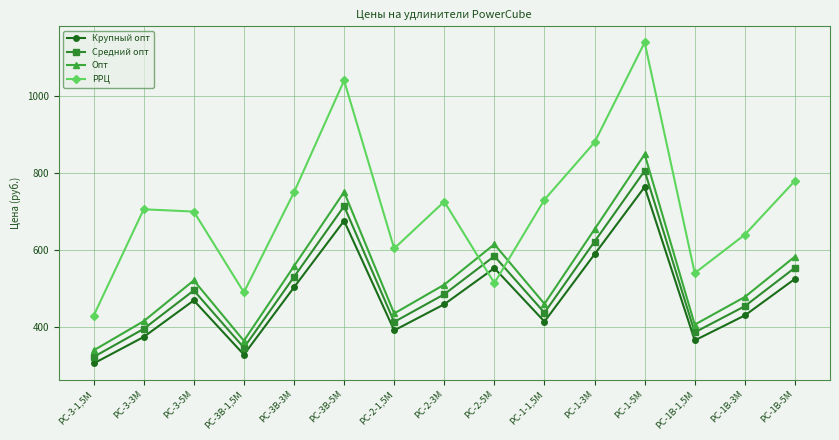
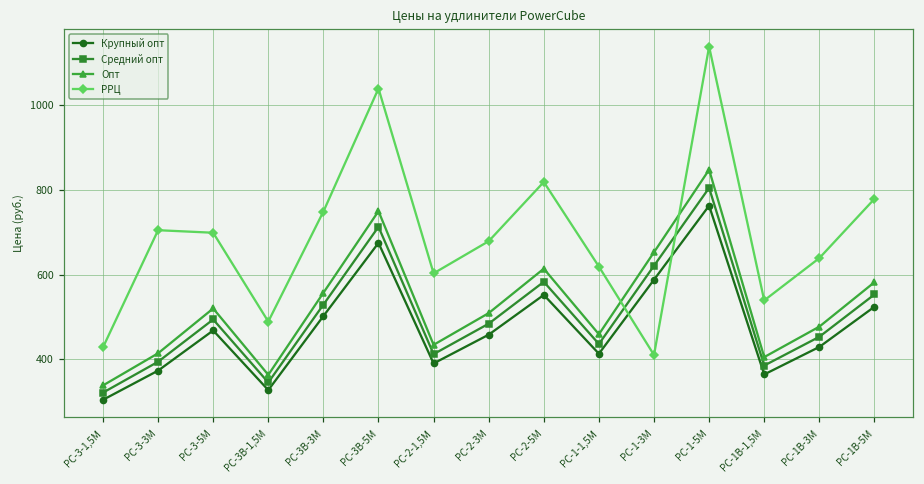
  {
    "РРЦ": {
      "PC-3-1,5M": 430,
      "PC-3-3M": 710,
      "PC-3-5M": 700,
      "PC-3B-1,5M": 490,
      "PC-3B-3M": 750,
      "PC-3B-5M": 1040,
      "PC-2-1,5M": 600,
-     "PC-2-3M": 730,
-     "PC-2-5M": 510,
-     "PC-1-1,5M": 730,
-     "PC-1-3M": 880,
+     "PC-2-3M": 680,
+     "PC-2-5M": 820,
+     "PC-1-1,5M": 620,
+     "PC-1-3M": 410,
      "PC-1-5M": 1140,
      "PC-1B-1,5M": 540,
      "PC-1B-3M": 640,
      "PC-1B-5M": 780
    }
  }
